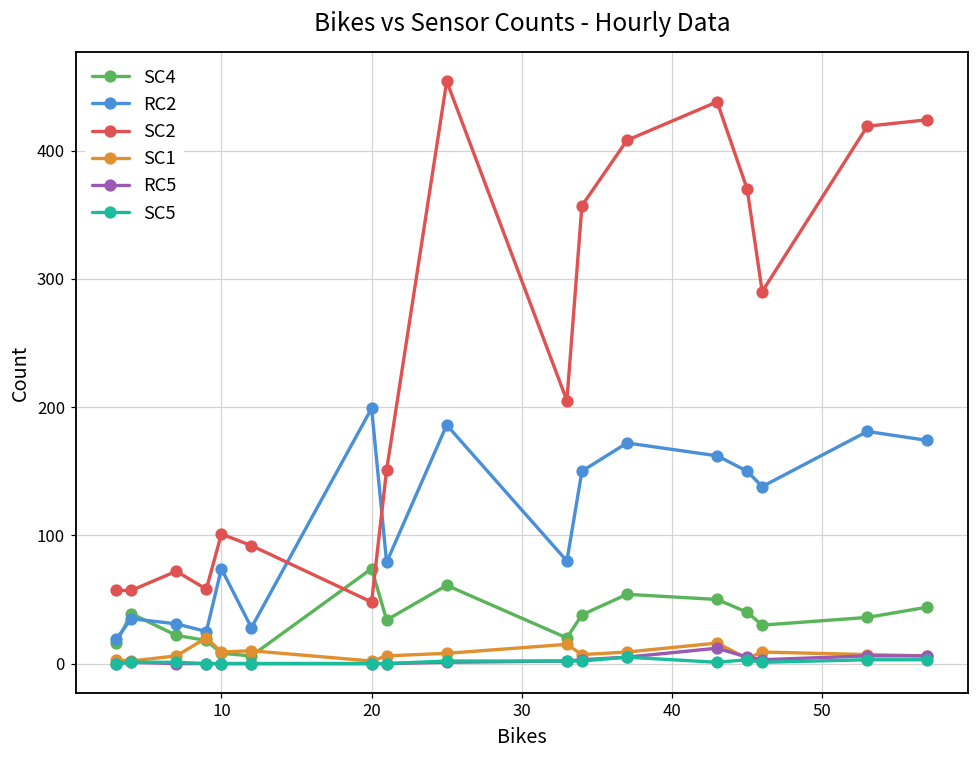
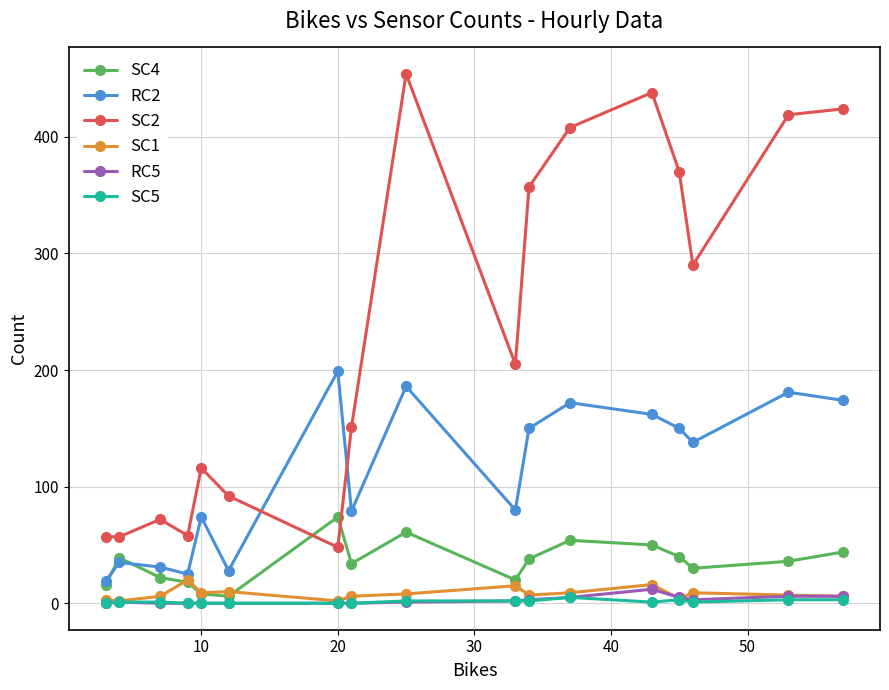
  {
    "SC4": {
      "20": 74
    },
    "RC2": {
      "10": 74,
      "20": 199
    },
    "SC2": {
-     "10": 101,
+     "10": 116,
      "20": 48
    }
  }
